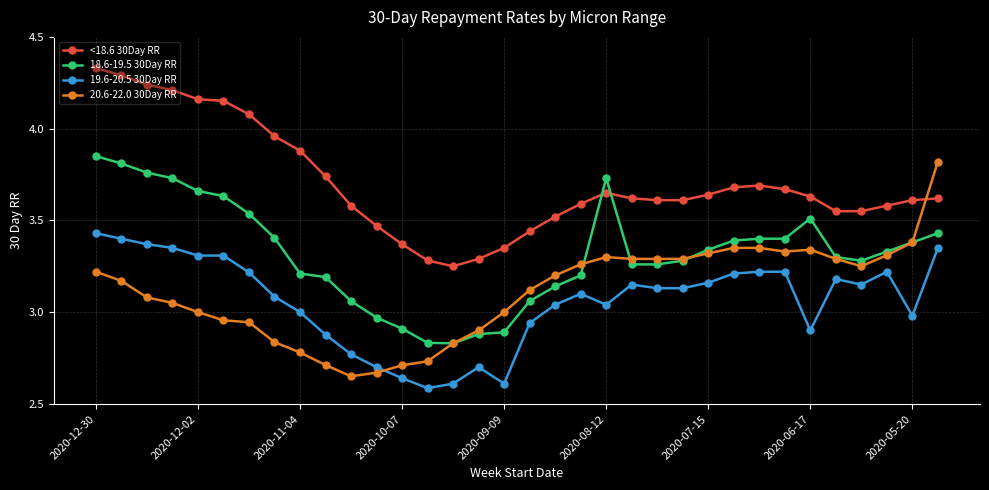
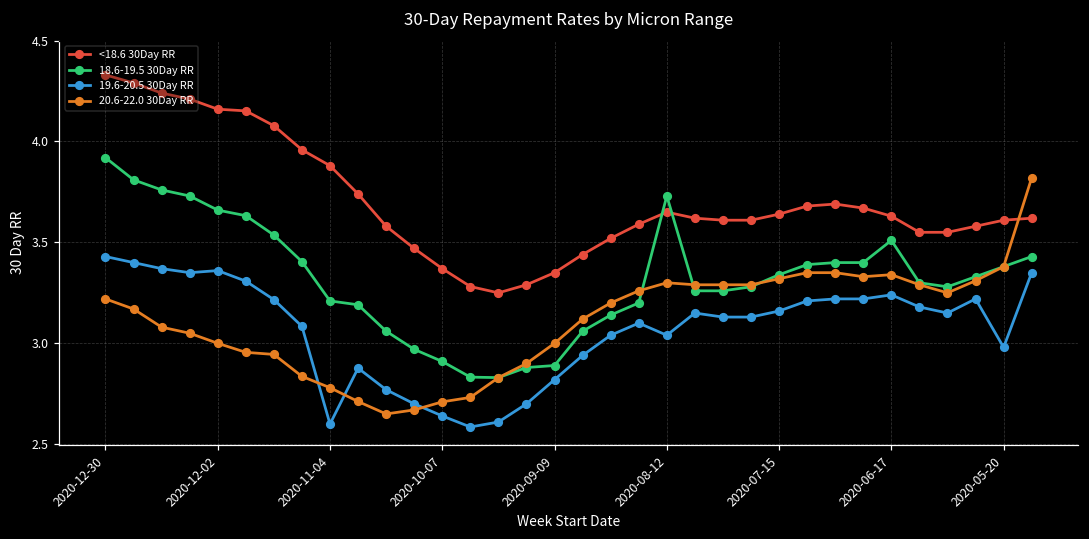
  {
    "18.6-19.5 30Day RR": {
-     "2020-12-30": 3.85,
+     "2020-12-30": 3.92,
      "2020-12-02": 3.66,
      "2020-11-04": 3.21,
      "2020-10-07": 2.91,
      "2020-09-09": 2.89,
      "2020-08-12": 3.73,
      "2020-07-15": 3.34,
      "2020-06-17": 3.51
    },
    "19.6-20.5 30Day RR": {
      "2020-12-30": 3.43,
-     "2020-12-02": 3.31,
-     "2020-11-04": 3.0,
+     "2020-12-02": 3.36,
+     "2020-11-04": 2.6,
      "2020-10-07": 2.64,
-     "2020-09-09": 2.61,
+     "2020-09-09": 2.82,
      "2020-08-12": 3.04,
      "2020-07-15": 3.16,
-     "2020-06-17": 2.90,
+     "2020-06-17": 3.24,
      "2020-05-20": 2.98
    }
  }
